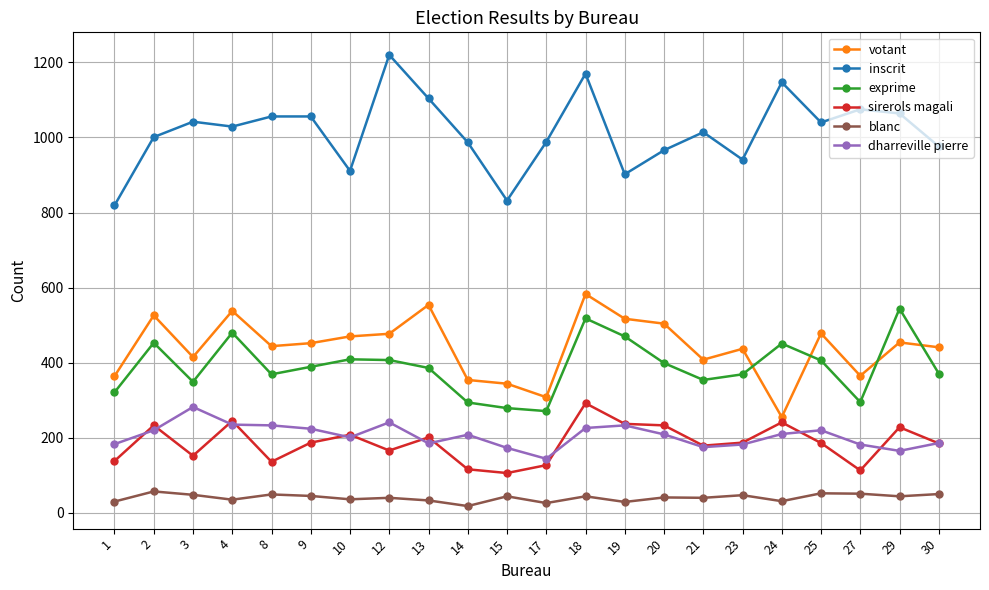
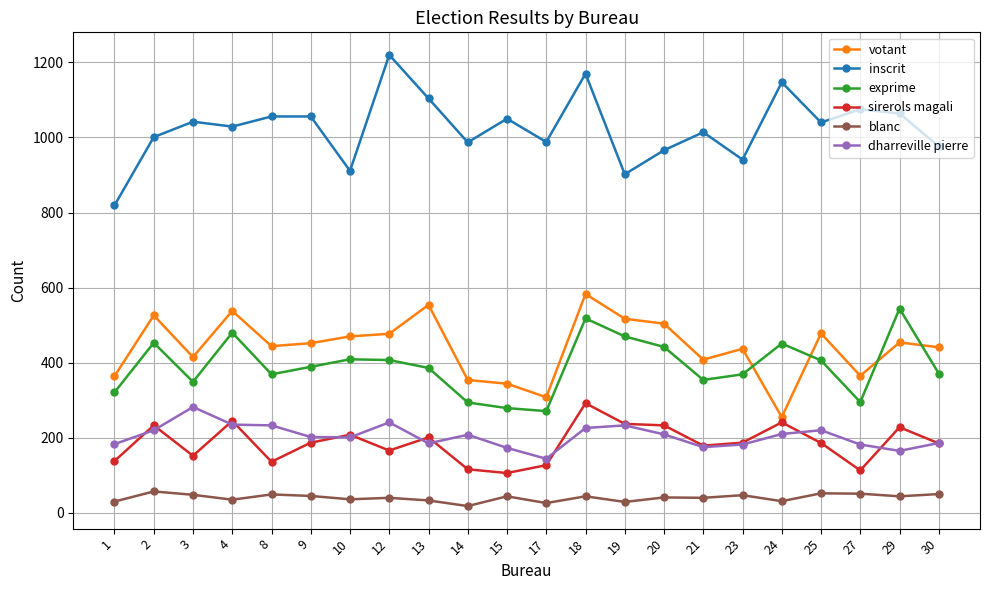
  {
    "votant": {
      "1": 360,
      "2": 530,
      "3": 420,
      "4": 540,
      "8": 440,
      "9": 450,
      "10": 470,
      "12": 480,
      "13": 550,
      "14": 350,
      "15": 340,
      "17": 310,
      "18": 580,
      "19": 520,
      "20": 500,
      "21": 410,
      "23": 440,
      "24": 260,
      "25": 480,
      "27": 370,
      "29": 450,
      "30": 440
    },
    "inscrit": {
      "1": 820,
      "2": 1000,
      "3": 1040,
      "4": 1030,
      "8": 1060,
      "9": 1060,
      "10": 910,
      "12": 1220,
      "13": 1100,
      "14": 990,
-     "15": 830,
+     "15": 1050,
      "17": 990,
      "18": 1170,
      "19": 900,
      "20": 970,
      "21": 1010,
      "23": 940,
      "24": 1150,
      "25": 1040
    },
    "exprime": {
      "1": 320,
      "2": 450,
      "3": 350,
      "4": 480,
      "8": 370,
      "9": 390,
      "10": 410,
      "12": 410,
      "13": 390,
      "14": 290,
      "15": 280,
      "17": 270,
      "18": 520,
      "19": 470,
-     "20": 400,
+     "20": 440,
      "21": 350,
      "23": 370,
      "24": 450,
      "25": 410,
      "27": 300,
      "29": 540,
      "30": 370
    },
    "sirerols magali": {
      "1": 140,
      "2": 230,
      "3": 150,
      "4": 250,
      "8": 140,
      "9": 190,
      "10": 210,
      "12": 170,
      "13": 200,
      "14": 120,
      "15": 110,
      "17": 130,
      "18": 290,
      "20": 230,
      "24": 240,
      "25": 190,
      "27": 110,
      "29": 230
    },
    "blanc": {
      "1": 30,
      "2": 60,
      "3": 50,
      "4": 40,
      "8": 50,
      "9": 50,
      "10": 40,
      "12": 40,
      "13": 30,
      "14": 20,
      "15": 40,
      "17": 30,
      "18": 40,
      "19": 30,
      "20": 40,
      "21": 40,
      "23": 50,
      "24": 30,
      "25": 50,
      "27": 50,
      "29": 40,
      "30": 50
    },
    "dharreville pierre": {
      "1": 180,
      "2": 220,
      "3": 280,
      "4": 240,
      "8": 230,
-     "9": 220,
+     "9": 200,
      "10": 200,
      "12": 240,
      "13": 190,
      "14": 210,
      "15": 170,
      "17": 140,
      "18": 230,
      "20": 210,
      "24": 210,
      "25": 220,
      "27": 180,
      "29": 170
    }
  }
